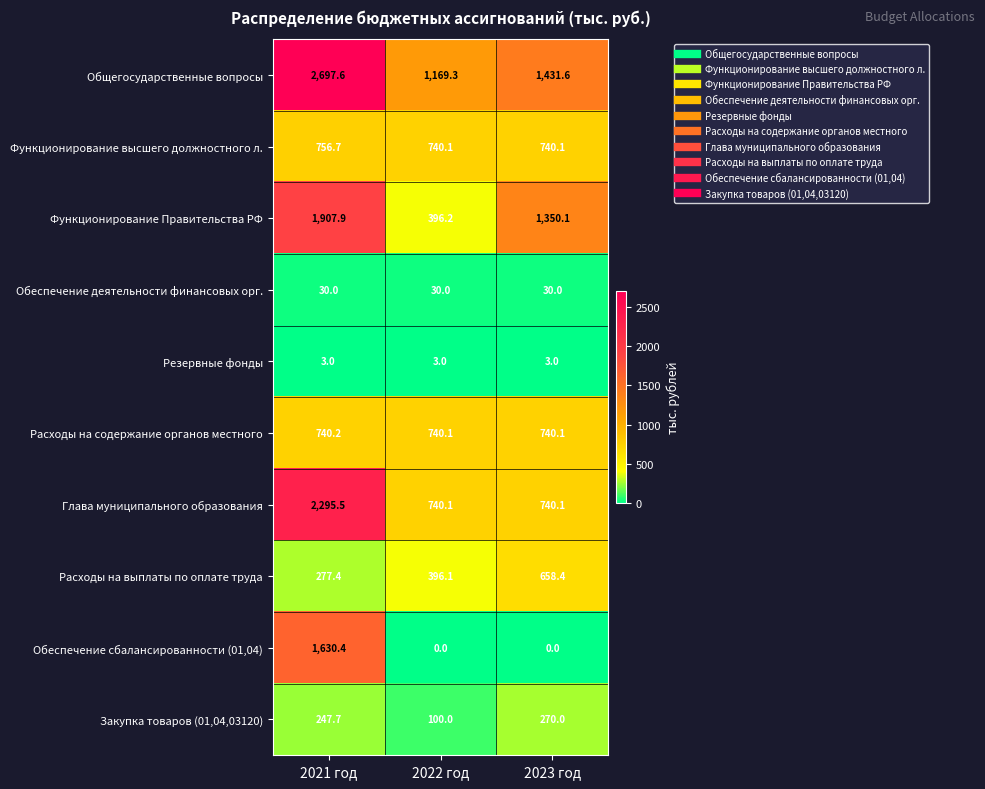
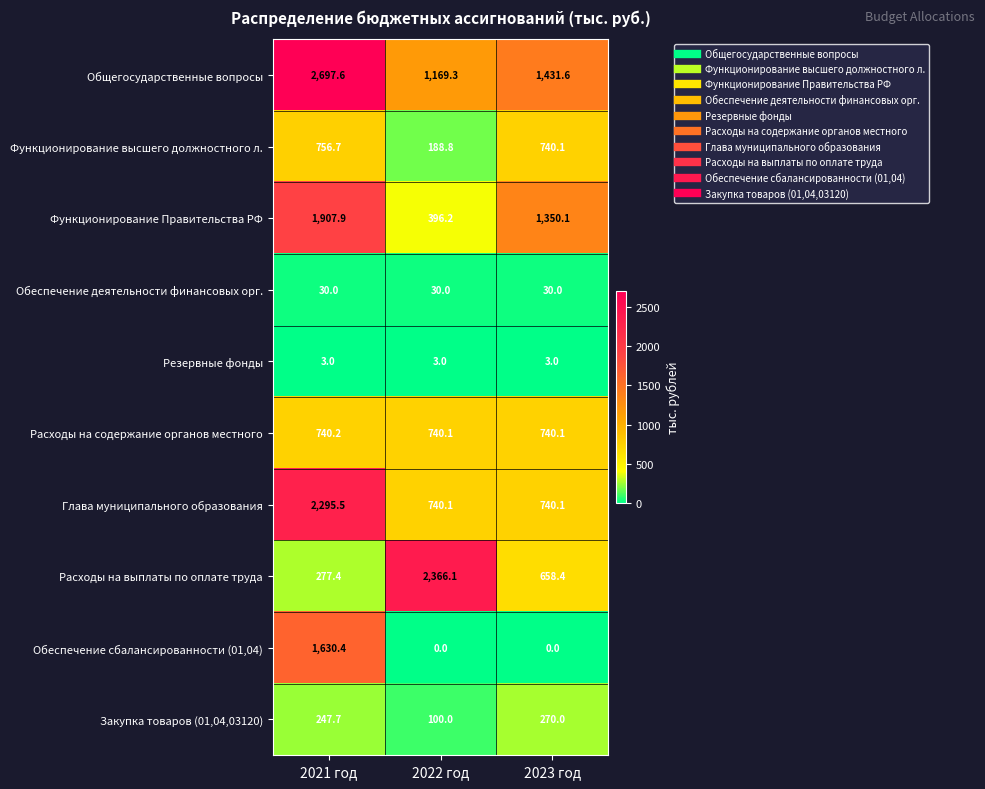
  {
    "Общегосударственные вопросы": {
      "2021 год": "2,697.6",
      "2022 год": "1,169.3",
      "2023 год": "1,431.6"
    },
    "Функционирование высшего должностного л.": {
      "2021 год": "756.7",
-     "2022 год": "740.1",
+     "2022 год": "188.8",
      "2023 год": "740.1"
    },
    "Функционирование Правительства РФ": {
      "2021 год": "1,907.9",
      "2022 год": "396.2",
      "2023 год": "1,350.1"
    },
    "Обеспечение деятельности финансовых орг.": {
      "2021 год": "30.0",
      "2022 год": "30.0",
      "2023 год": "30.0"
    },
    "Резервные фонды": {
      "2021 год": "3.0",
      "2022 год": "3.0",
      "2023 год": "3.0"
    },
    "Расходы на содержание органов местного": {
      "2021 год": "740.2",
      "2022 год": "740.1",
      "2023 год": "740.1"
    },
    "Глава муниципального образования": {
      "2021 год": "2,295.5",
      "2022 год": "740.1",
      "2023 год": "740.1"
    },
    "Расходы на выплаты по оплате труда": {
      "2021 год": "277.4",
-     "2022 год": "396.1",
+     "2022 год": "2,366.1",
      "2023 год": "658.4"
    },
    "Обеспечение сбалансированности (01,04)": {
      "2021 год": "1,630.4",
      "2022 год": "0.0",
      "2023 год": "0.0"
    },
    "Закупка товаров (01,04,03120)": {
      "2021 год": "247.7",
      "2022 год": "100.0",
      "2023 год": "270.0"
    }
  }
